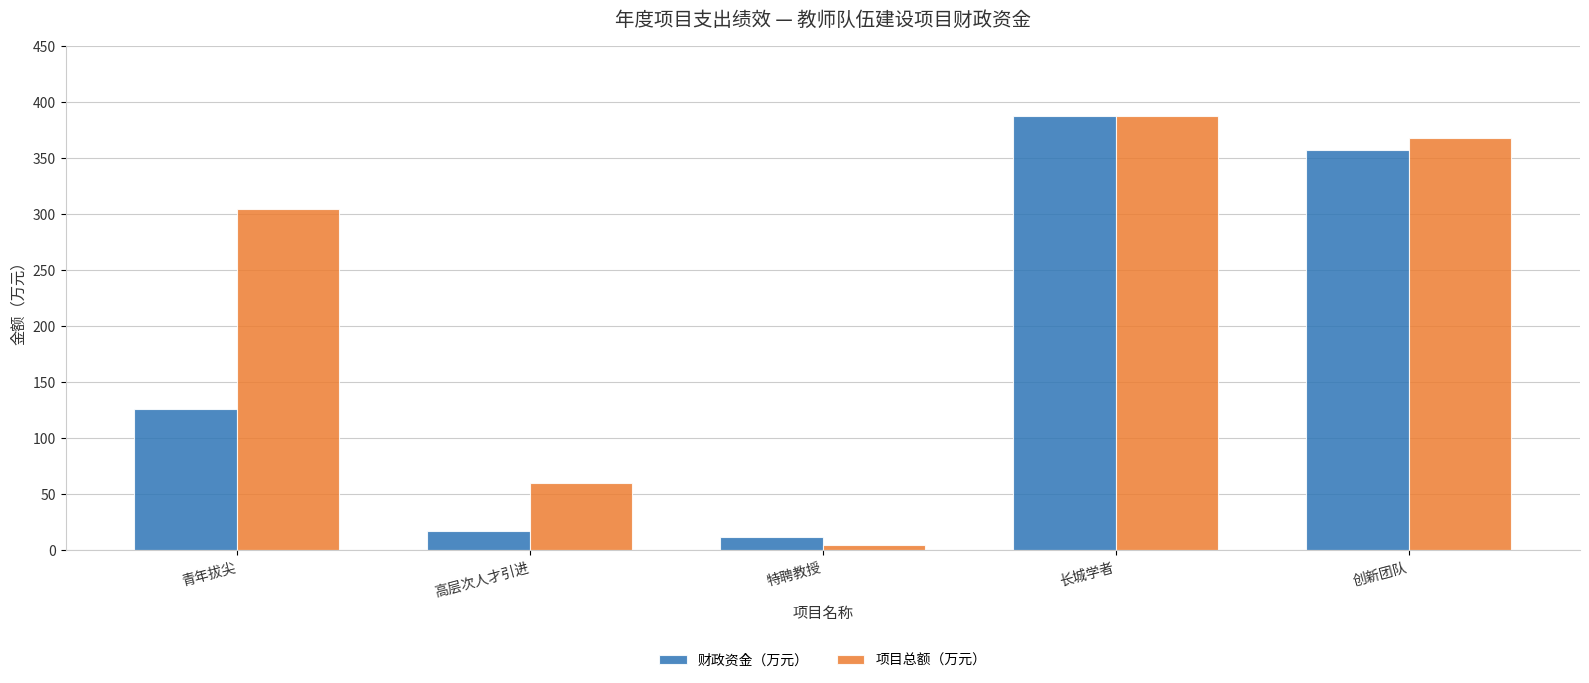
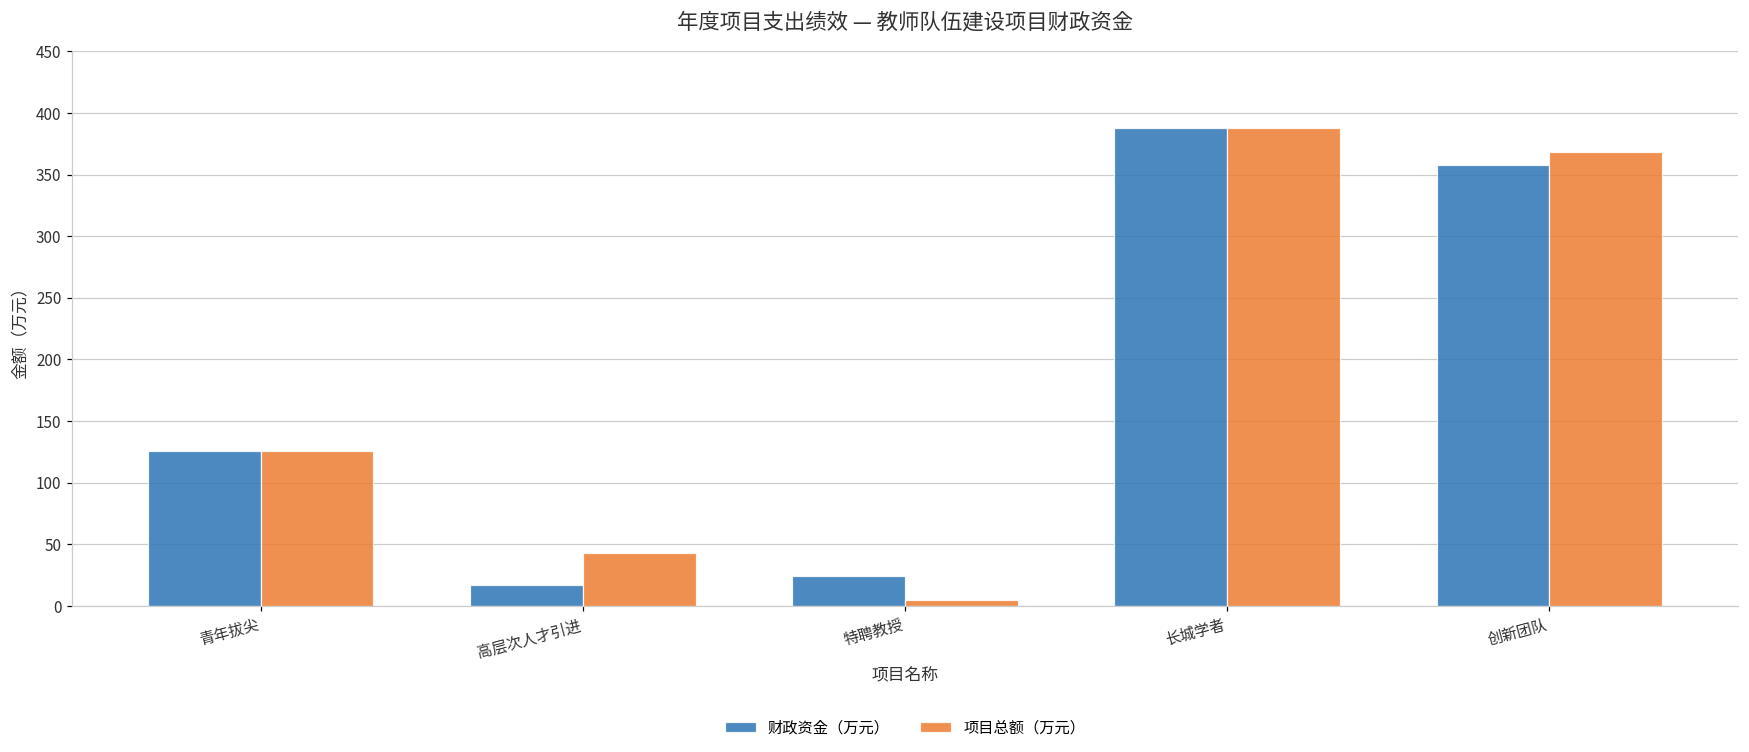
  {
    "财政资金（万元）": {
      "青年拔尖": 126,
      "高层次人才引进": 17,
-     "特聘教授": 12,
+     "特聘教授": 24,
      "长城学者": 388,
      "创新团队": 358
    },
    "项目总额（万元）": {
-     "青年拔尖": 305,
-     "高层次人才引进": 60,
+     "青年拔尖": 126,
+     "高层次人才引进": 43,
      "特聘教授": 5,
      "长城学者": 388,
      "创新团队": 368
    }
  }
